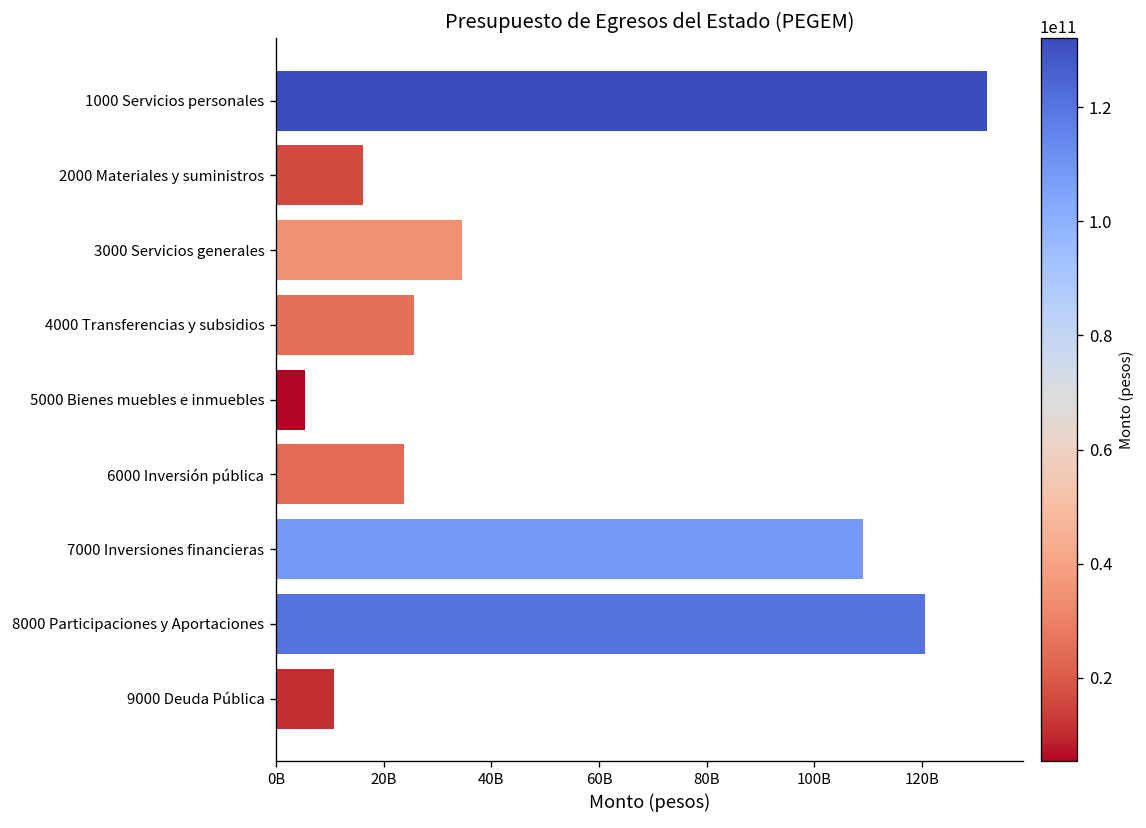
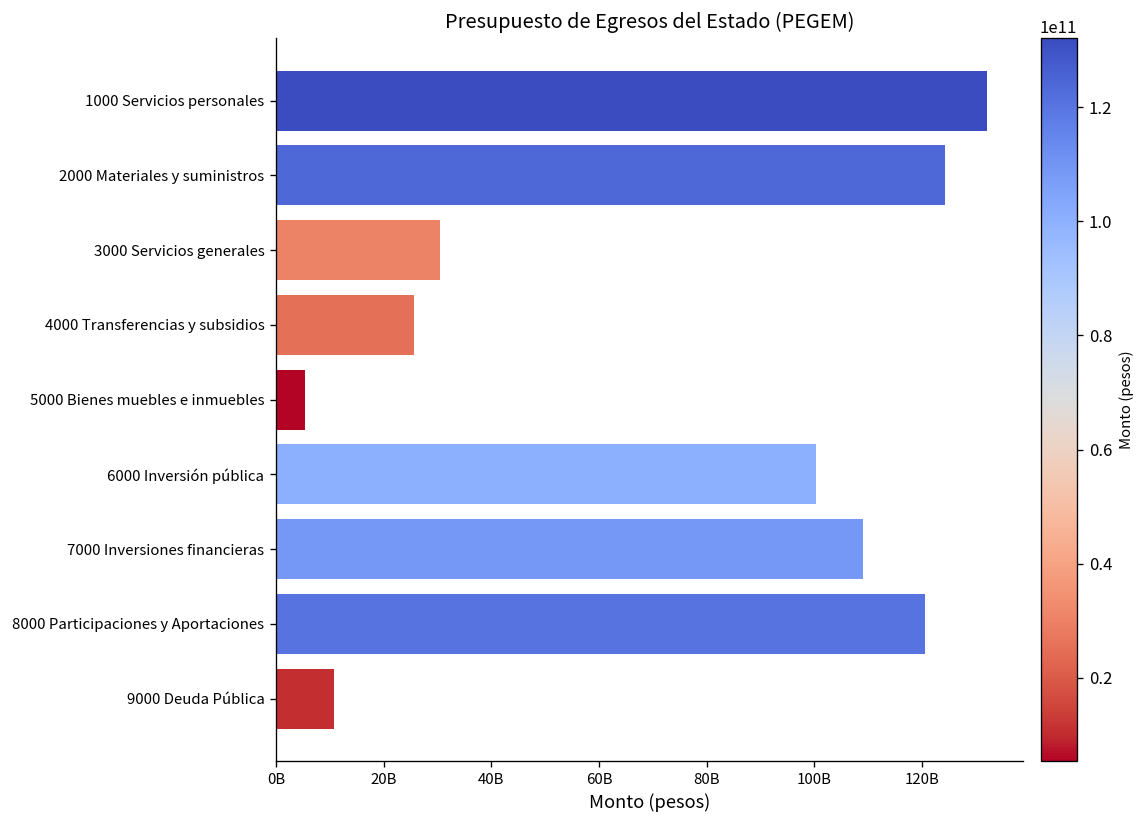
  {
    "1000 Servicios personales": 132000000000,
-   "2000 Materiales y suministros": 16000000000,
-   "3000 Servicios generales": 35000000000,
+   "2000 Materiales y suministros": 124000000000,
+   "3000 Servicios generales": 30000000000,
    "4000 Transferencias y subsidios": 26000000000,
    "5000 Bienes muebles e inmuebles": 5000000000,
-   "6000 Inversión pública": 24000000000,
+   "6000 Inversión pública": 100000000000,
    "7000 Inversiones financieras": 109000000000,
    "8000 Participaciones y Aportaciones": 121000000000,
    "9000 Deuda Pública": 11000000000
  }
